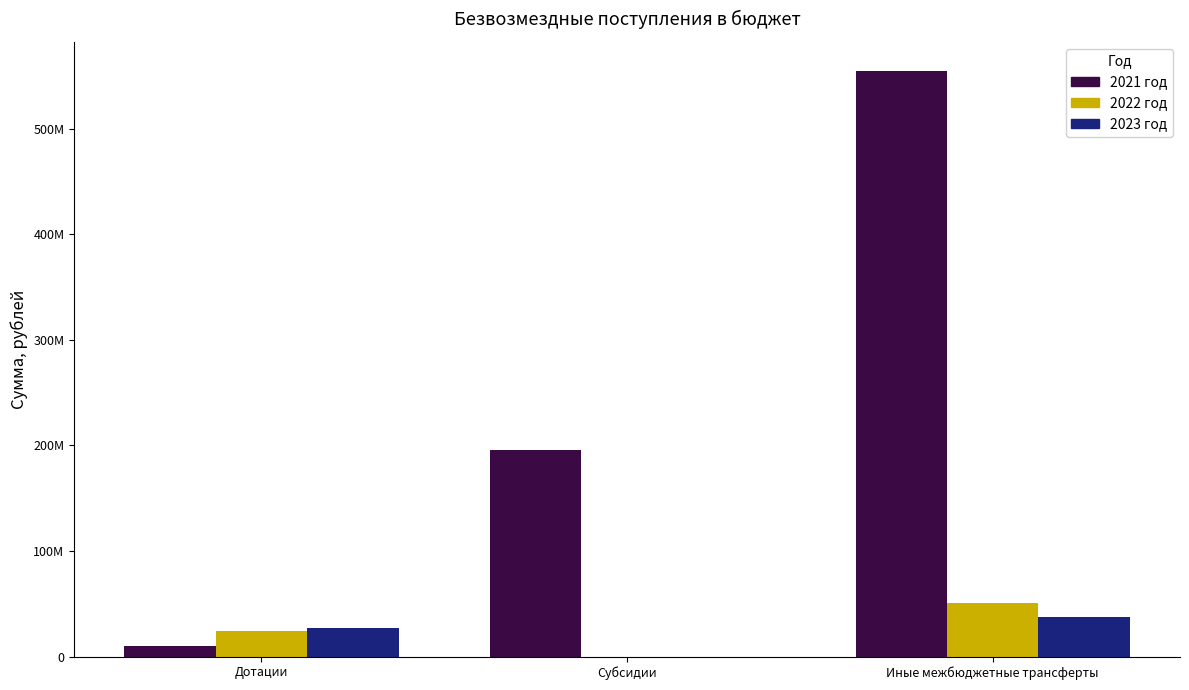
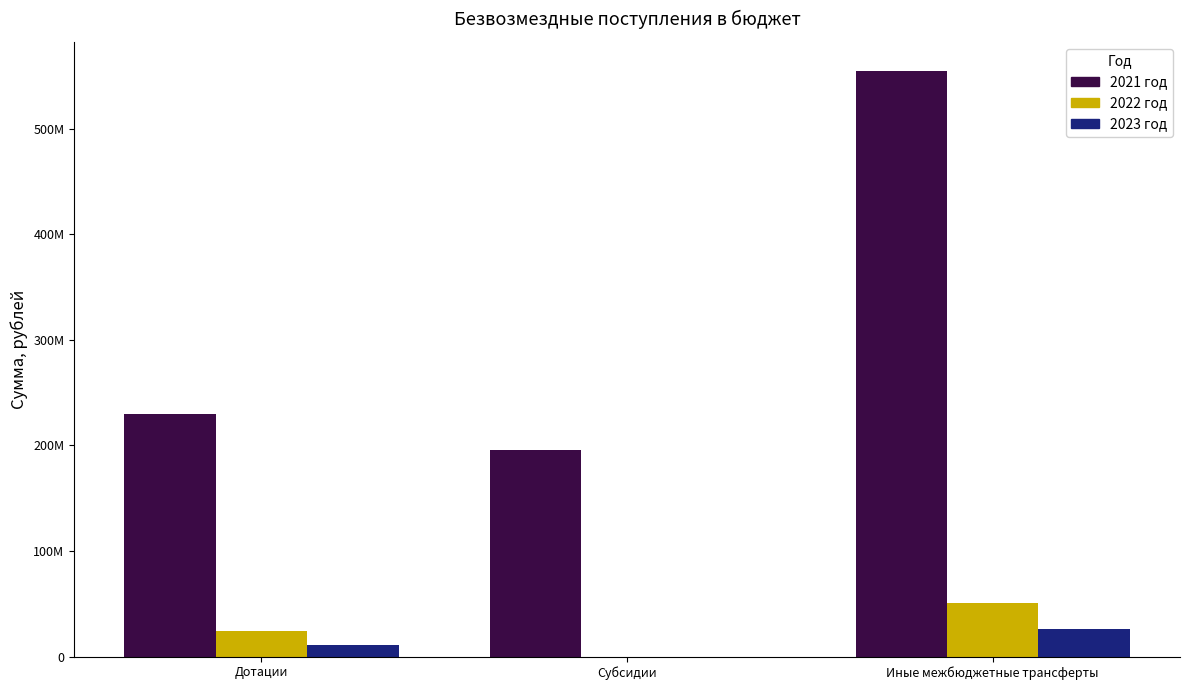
  {
    "2021 год": {
-     "Дотации": "10М",
+     "Дотации": "230М",
      "Субсидии": "196М",
      "Иные межбюджетные трансферты": "554М"
    },
    "2022 год": {
      "Дотации": "24М",
      "Субсидии": "0М",
      "Иные межбюджетные трансферты": "51М"
    },
    "2023 год": {
-     "Дотации": "27М",
+     "Дотации": "11М",
      "Субсидии": "0М",
-     "Иные межбюджетные трансферты": "37М"
+     "Иные межбюджетные трансферты": "26М"
    }
  }
